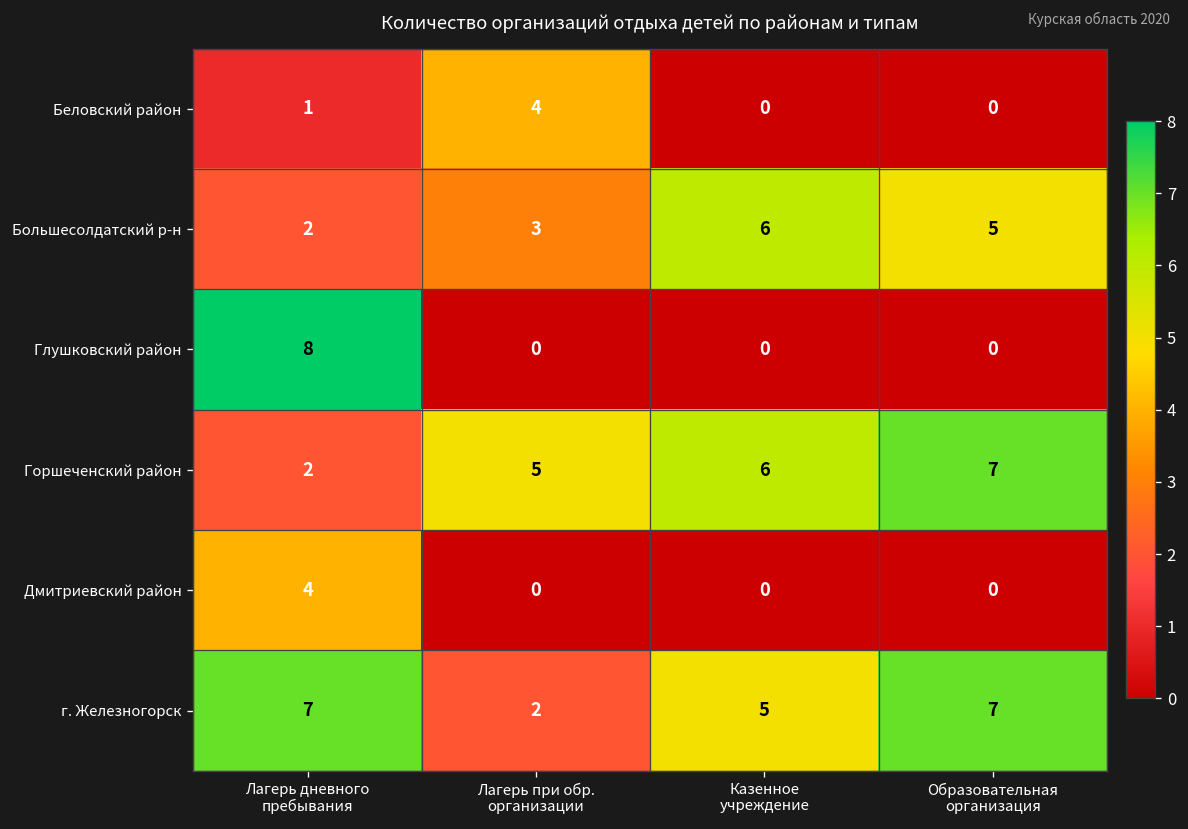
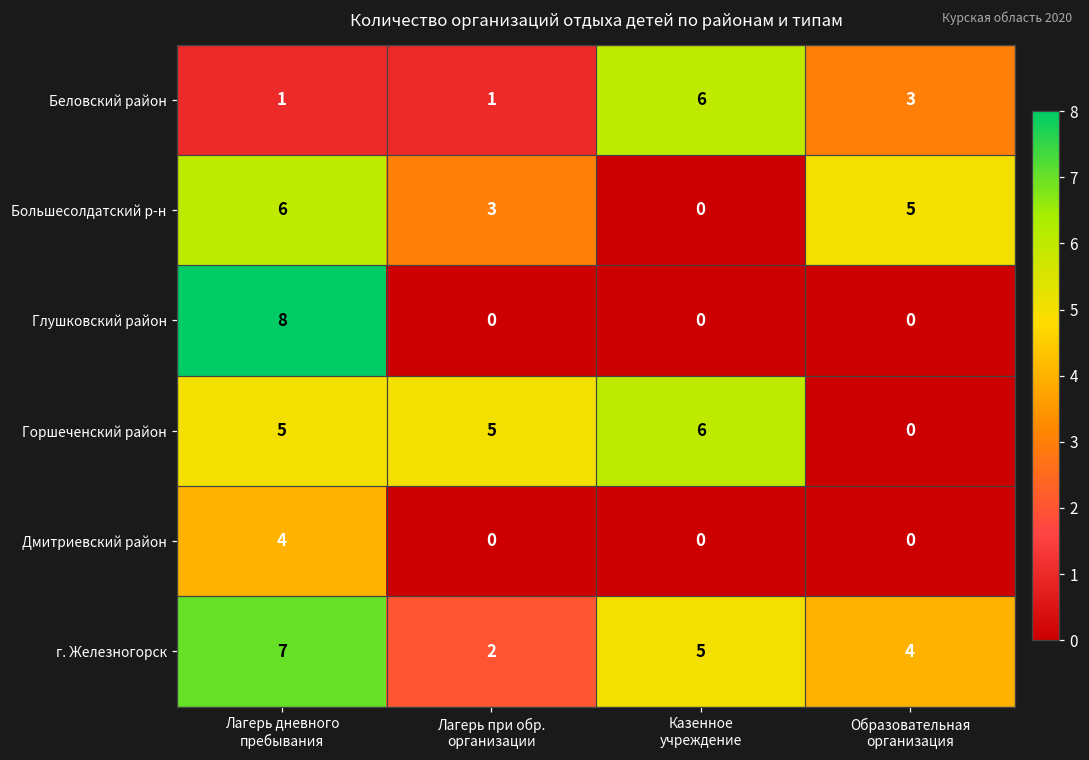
  {
    "Беловский район": {
      "Лагерь дневного пребывания": 1,
-     "Лагерь при обр. организации": 4,
-     "Казенное учреждение": 0,
-     "Образовательная организация": 0
+     "Лагерь при обр. организации": 1,
+     "Казенное учреждение": 6,
+     "Образовательная организация": 3
    },
    "Большесолдатский р-н": {
-     "Лагерь дневного пребывания": 2,
+     "Лагерь дневного пребывания": 6,
      "Лагерь при обр. организации": 3,
-     "Казенное учреждение": 6,
+     "Казенное учреждение": 0,
      "Образовательная организация": 5
    },
    "Глушковский район": {
      "Лагерь дневного пребывания": 8,
      "Лагерь при обр. организации": 0,
      "Казенное учреждение": 0,
      "Образовательная организация": 0
    },
    "Горшеченский район": {
-     "Лагерь дневного пребывания": 2,
+     "Лагерь дневного пребывания": 5,
      "Лагерь при обр. организации": 5,
      "Казенное учреждение": 6,
-     "Образовательная организация": 7
+     "Образовательная организация": 0
    },
    "Дмитриевский район": {
      "Лагерь дневного пребывания": 4,
      "Лагерь при обр. организации": 0,
      "Казенное учреждение": 0,
      "Образовательная организация": 0
    },
    "г. Железногорск": {
      "Лагерь дневного пребывания": 7,
      "Лагерь при обр. организации": 2,
      "Казенное учреждение": 5,
-     "Образовательная организация": 7
+     "Образовательная организация": 4
    }
  }
